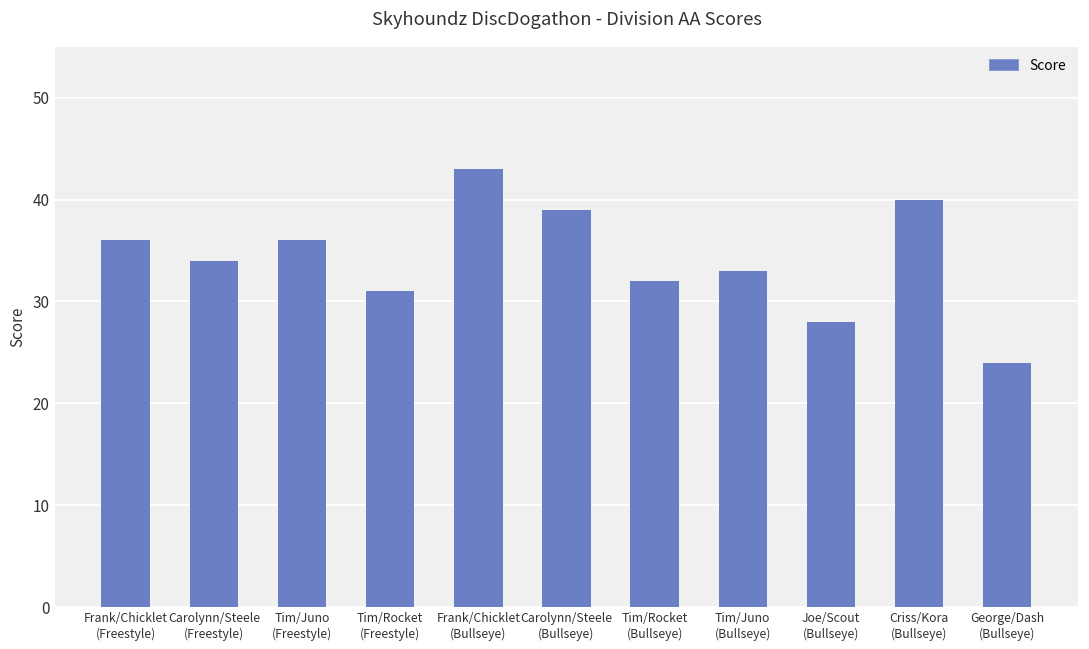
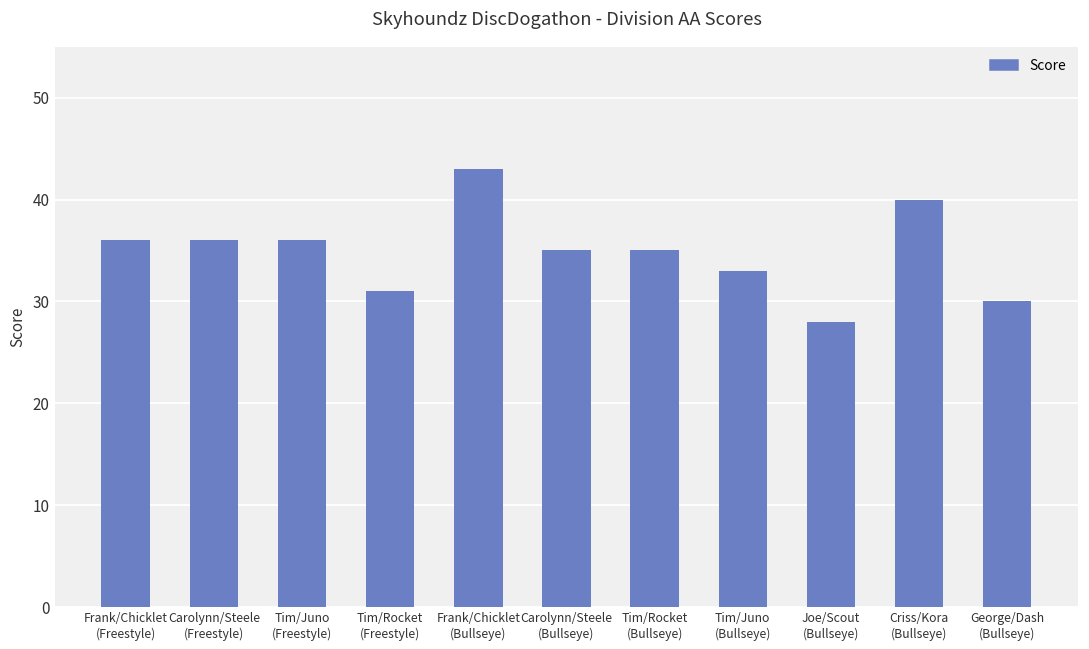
  {
    "Frank/Chicklet (Freestyle)": 36,
-   "Carolynn/Steele (Freestyle)": 34,
+   "Carolynn/Steele (Freestyle)": 36,
    "Tim/Juno (Freestyle)": 36,
    "Tim/Rocket (Freestyle)": 31,
    "Frank/Chicklet (Bullseye)": 43,
-   "Carolynn/Steele (Bullseye)": 39,
-   "Tim/Rocket (Bullseye)": 32,
+   "Carolynn/Steele (Bullseye)": 35,
+   "Tim/Rocket (Bullseye)": 35,
    "Tim/Juno (Bullseye)": 33,
    "Joe/Scout (Bullseye)": 28,
    "Criss/Kora (Bullseye)": 40,
-   "George/Dash (Bullseye)": 24
+   "George/Dash (Bullseye)": 30
  }
